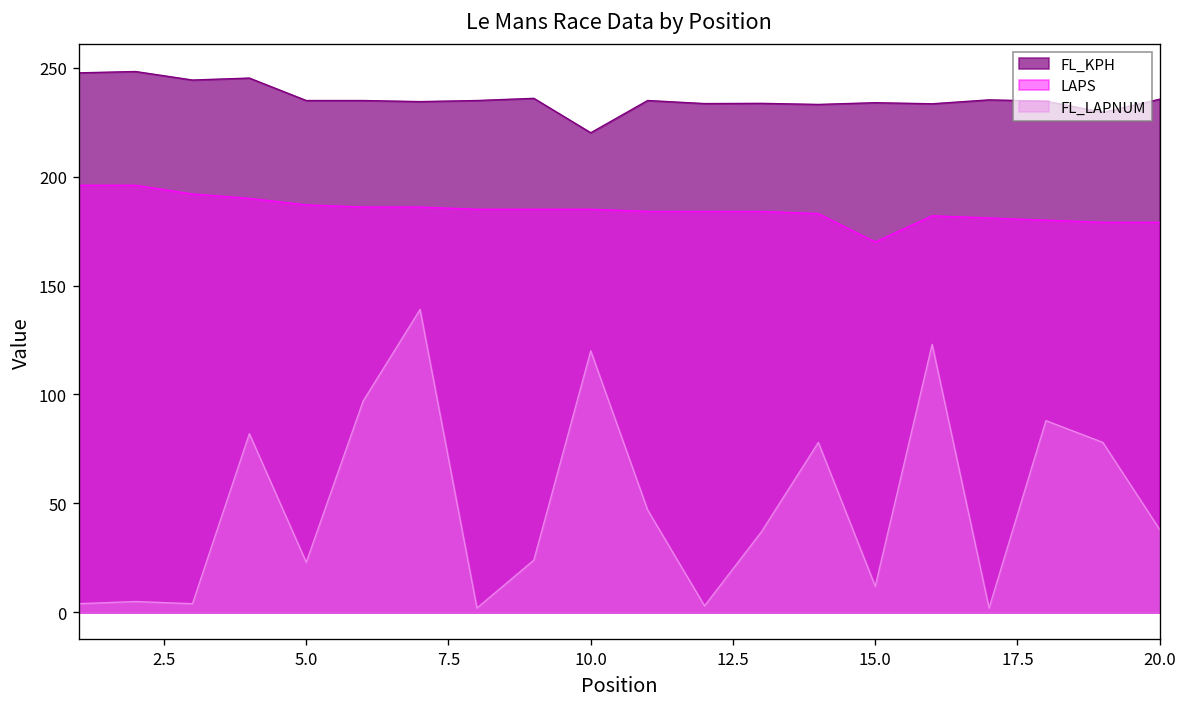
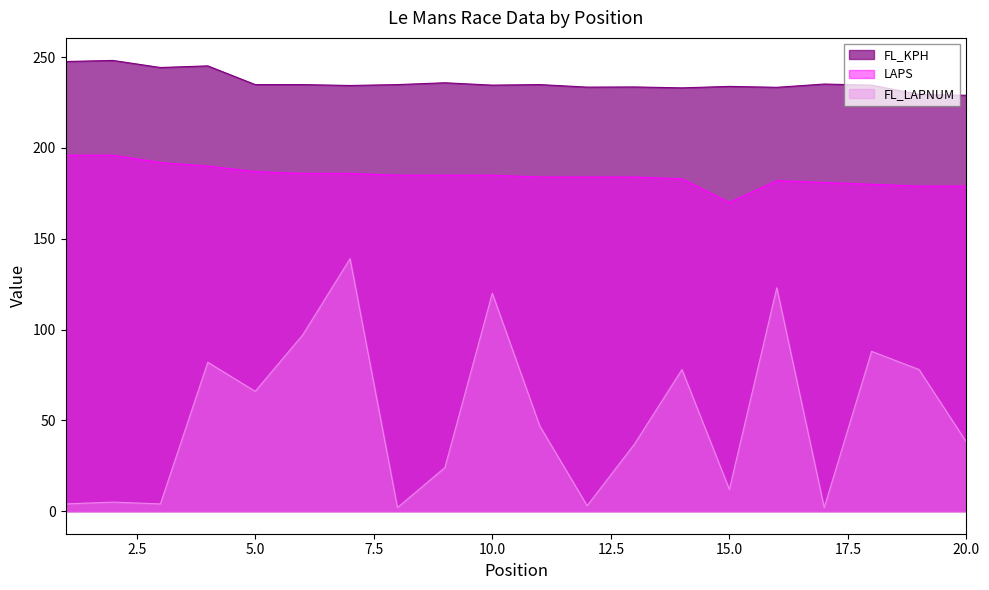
  {
    "FL_KPH": {
      "5.0": 235,
-     "10.0": 220,
+     "10.0": 235,
      "15.0": 234,
-     "20.0": 236
+     "20.0": 229
    },
    "LAPS": {
      "5.0": 187,
      "10.0": 185,
      "15.0": 170,
      "20.0": 179
    },
    "FL_LAPNUM": {
-     "5.0": 23,
+     "5.0": 66,
      "10.0": 120,
      "15.0": 12,
      "20.0": 38
    }
  }
